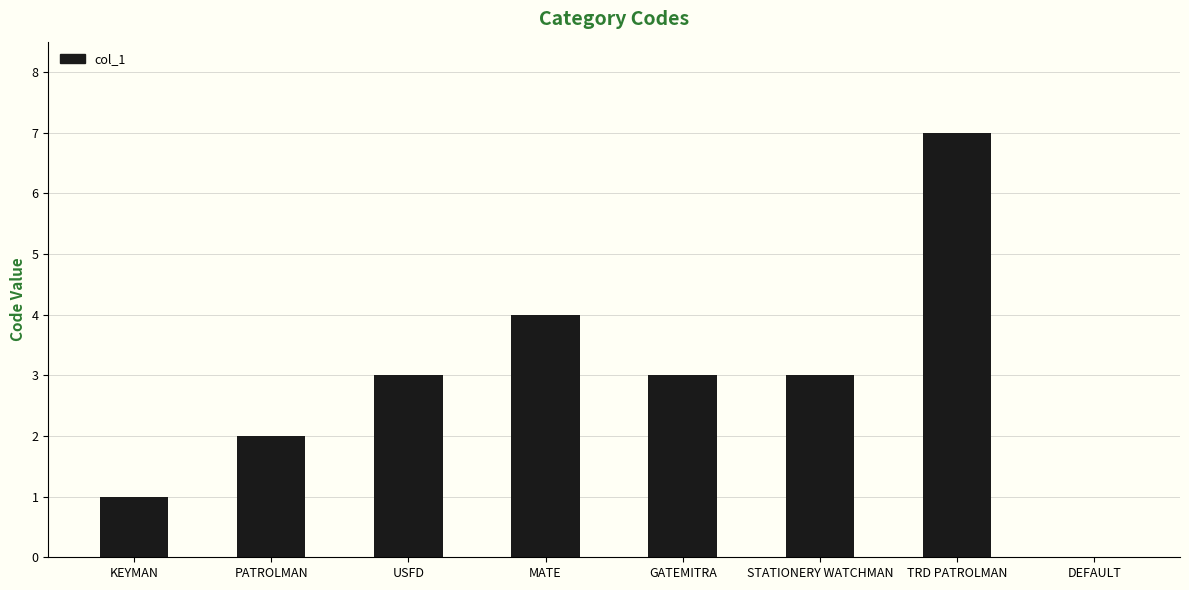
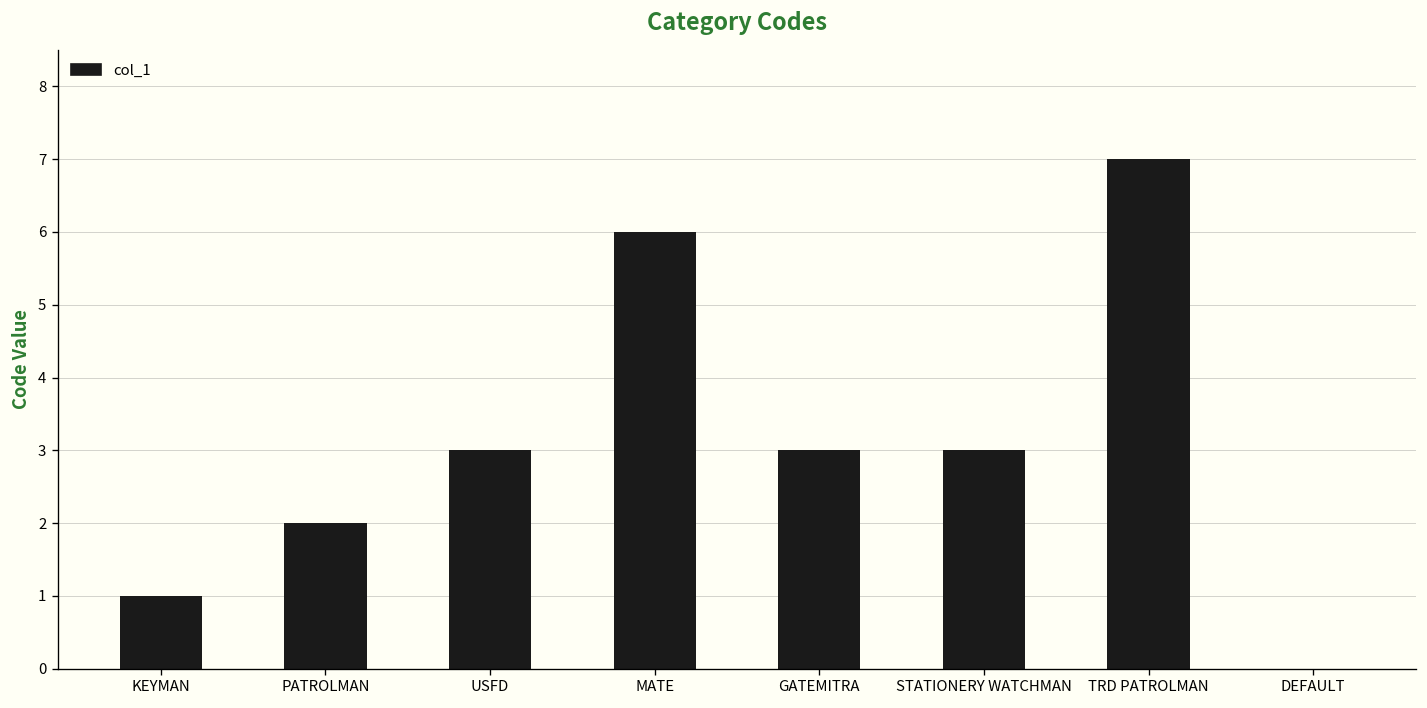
  {
    "KEYMAN": 1,
    "PATROLMAN": 2,
    "USFD": 3,
-   "MATE": 4,
+   "MATE": 6,
    "GATEMITRA": 3,
    "STATIONERY WATCHMAN": 3,
    "TRD PATROLMAN": 7,
    "DEFAULT": 0
  }
